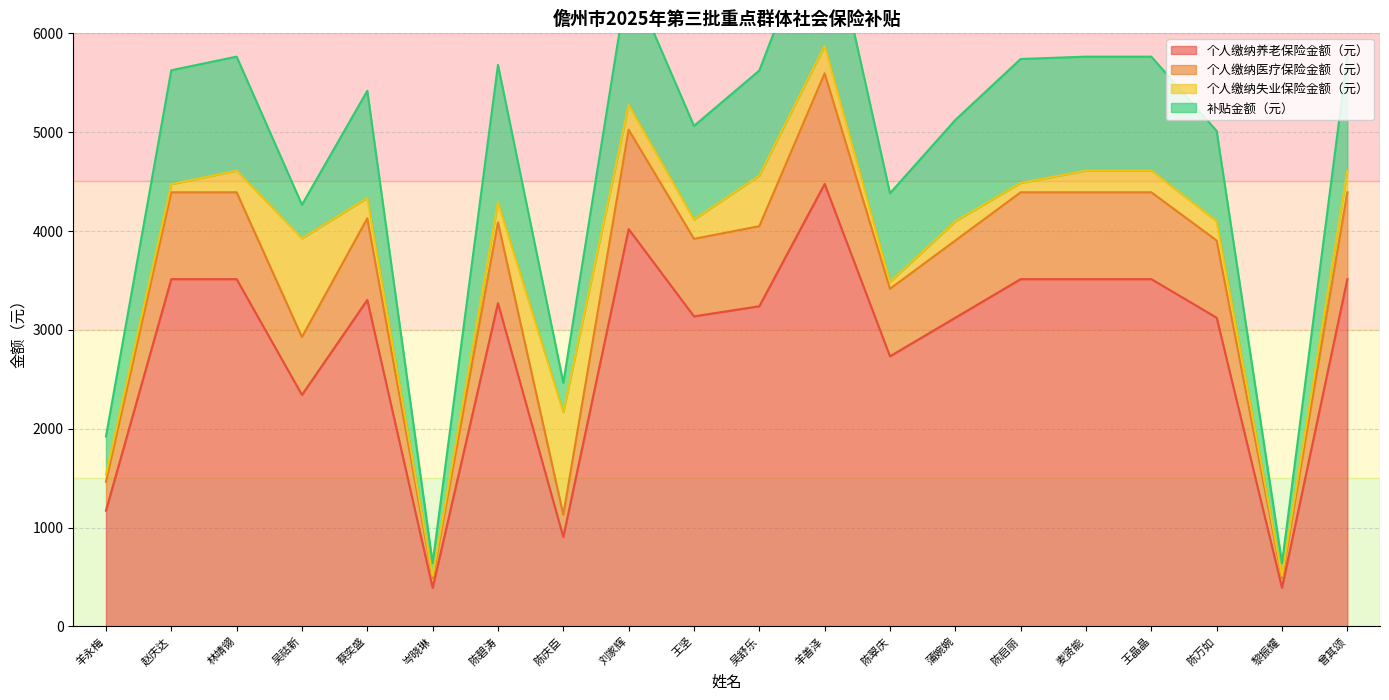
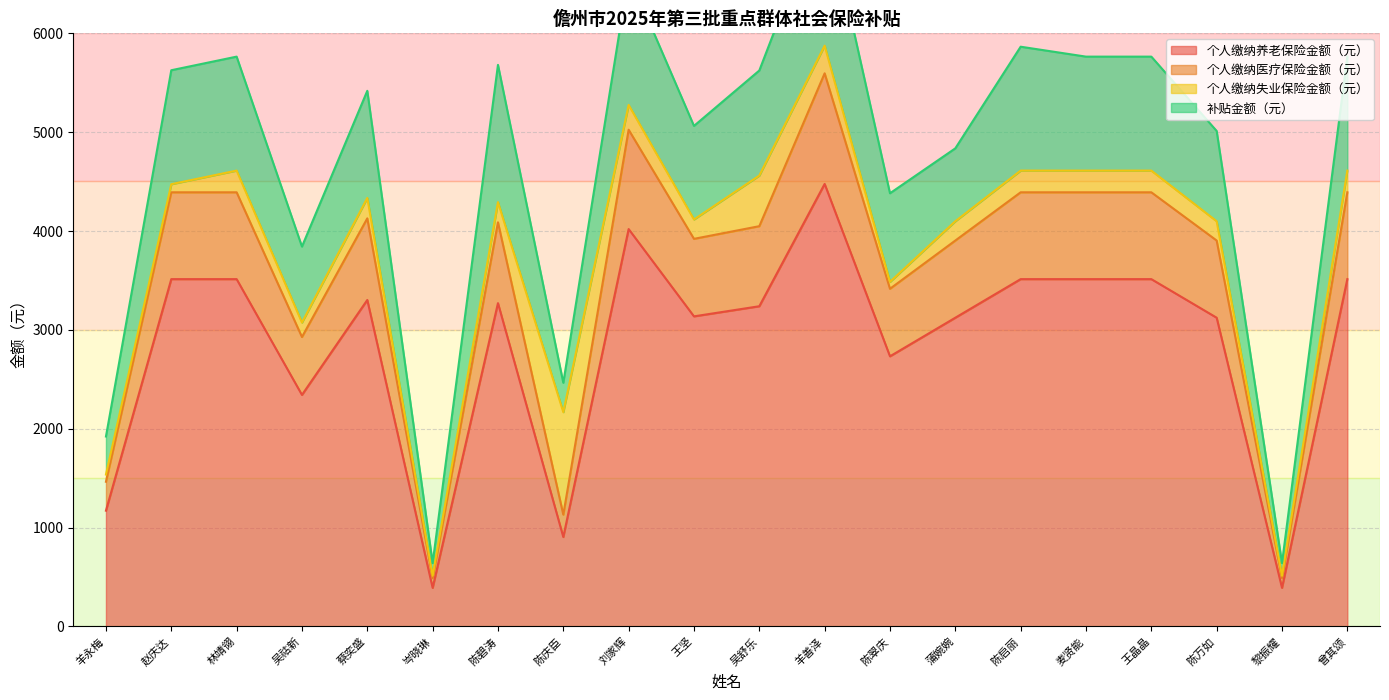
  {
    "个人缴纳失业保险金额（元）": {
      "羊永梅": 100,
      "赵庆达": 100,
      "林靖翎": 200,
-     "吴祜新": 1000,
+     "吴祜新": 100,
      "蔡奕盛": 200,
      "陈碧涛": 200,
      "陈庆臣": 1000,
      "刘家辉": 300,
      "王坚": 200,
      "吴舒乐": 500,
      "羊善泽": 300,
      "陈翠庆": 100,
      "蒲婉婉": 200,
-     "陈启丽": 100,
+     "陈启丽": 200,
      "麦贤能": 200,
      "王晶晶": 200,
      "陈万如": 200,
      "曾其颂": 200
    },
    "补贴金额（元）": {
      "羊永梅": 400,
      "赵庆达": 1200,
      "林靖翎": 1200,
-     "吴祜新": 300,
+     "吴祜新": 800,
      "蔡奕盛": 1100,
      "岑晓琳": 100,
      "陈碧涛": 1400,
      "陈庆臣": 300,
      "王坚": 900,
      "吴舒乐": 1100,
      "陈翠庆": 900,
-     "蒲婉婉": 1000,
+     "蒲婉婉": 700,
      "陈启丽": 1300,
      "麦贤能": 1200,
      "王晶晶": 1200,
      "陈万如": 900,
      "黎振耀": 100
    }
  }
